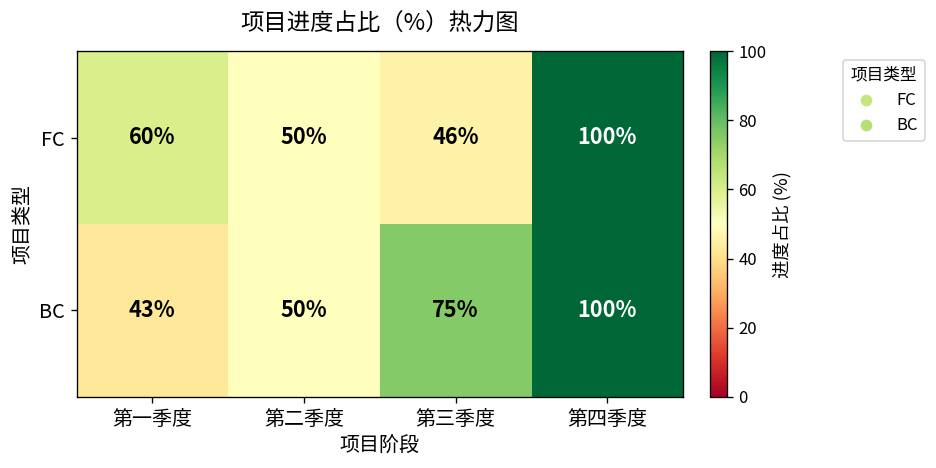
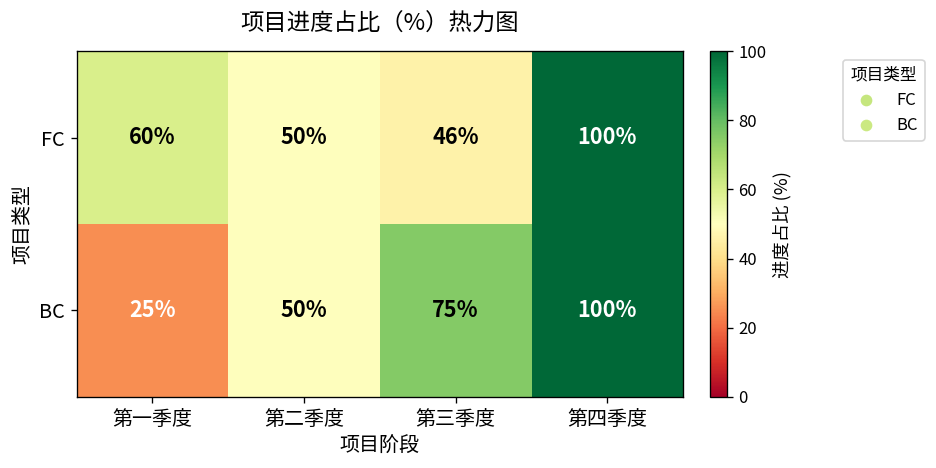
  {
    "FC": {
      "第一季度": "60%",
      "第二季度": "50%",
      "第三季度": "46%",
      "第四季度": "100%"
    },
    "BC": {
-     "第一季度": "43%",
+     "第一季度": "25%",
      "第二季度": "50%",
      "第三季度": "75%",
      "第四季度": "100%"
    }
  }
